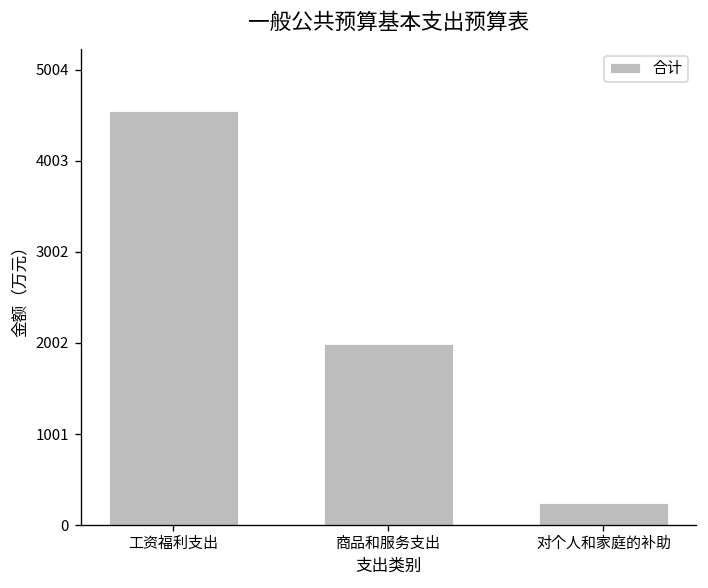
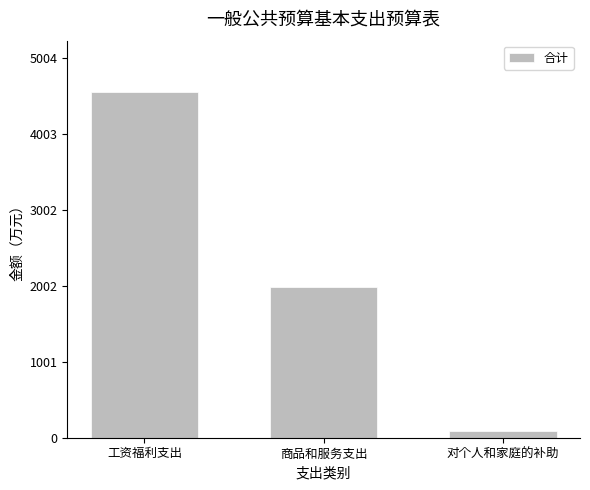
  {
    "工资福利支出": 4500,
    "商品和服务支出": 2000,
-   "对个人和家庭的补助": 200
+   "对个人和家庭的补助": 100
  }
